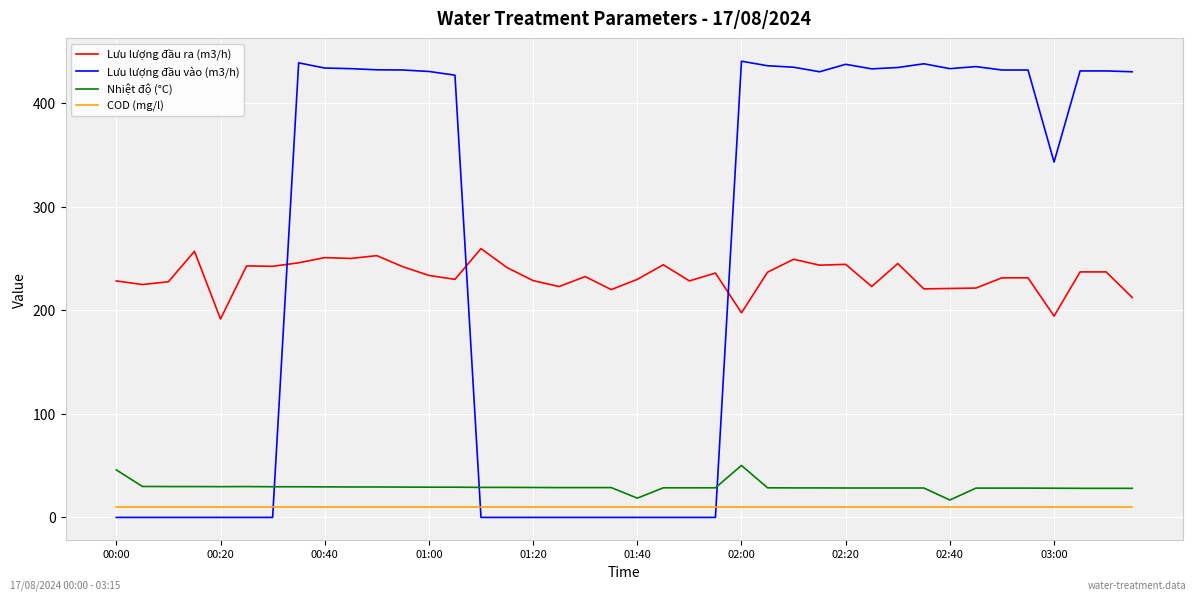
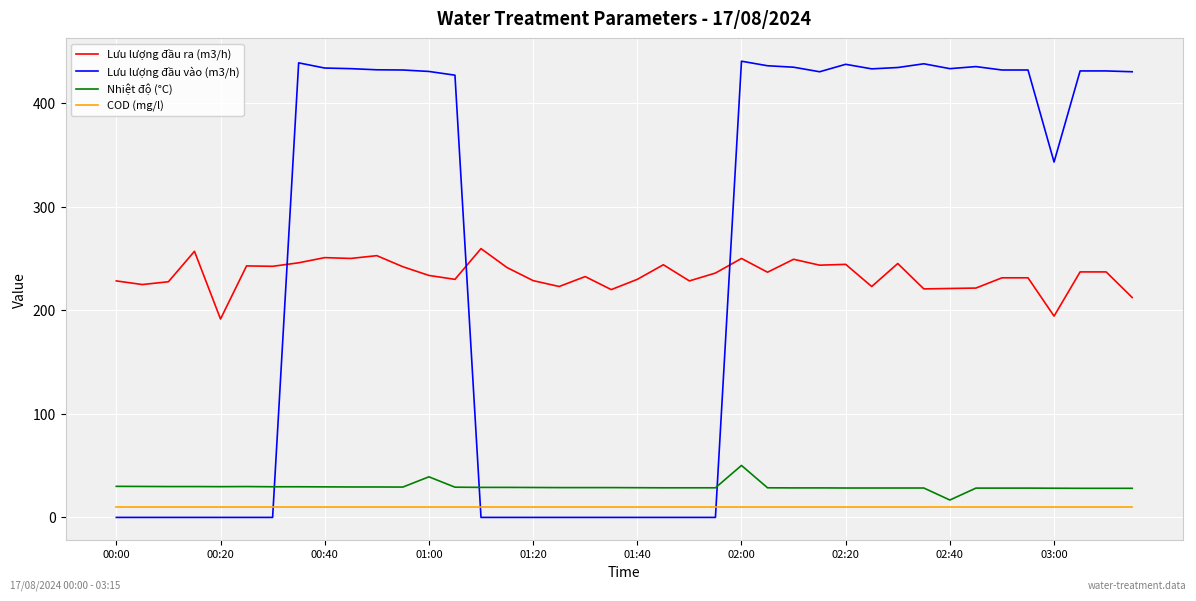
  {
    "Lưu lượng đầu ra (m3/h)": {
      "00:00": 228,
      "00:20": 192,
      "00:40": 251,
      "01:00": 234,
      "01:20": 229,
      "01:40": 230,
-     "02:00": 198,
+     "02:00": 250,
      "02:20": 244,
      "02:40": 221,
      "03:00": 194
    },
    "Lưu lượng đầu vào (m3/h)": {
      "00:00": 0,
      "00:20": 0,
      "00:40": 434,
      "01:00": 431,
      "01:20": 0,
      "01:40": 0,
      "02:00": 441,
      "02:20": 438,
      "02:40": 433,
      "03:00": 343
    },
    "Nhiệt độ (°C)": {
-     "00:00": 46,
+     "00:00": 30,
      "00:20": 30,
      "00:40": 30,
-     "01:00": 29,
+     "01:00": 39,
      "01:20": 29,
-     "01:40": 19,
+     "01:40": 29,
      "02:00": 50,
      "02:20": 28,
      "02:40": 17,
      "03:00": 28
    },
    "COD (mg/l)": {
      "00:00": 11,
      "00:20": 11,
      "00:40": 11,
      "01:00": 11,
      "01:20": 11,
      "01:40": 11,
      "02:00": 11,
      "02:20": 11,
      "02:40": 11,
      "03:00": 11
    }
  }
